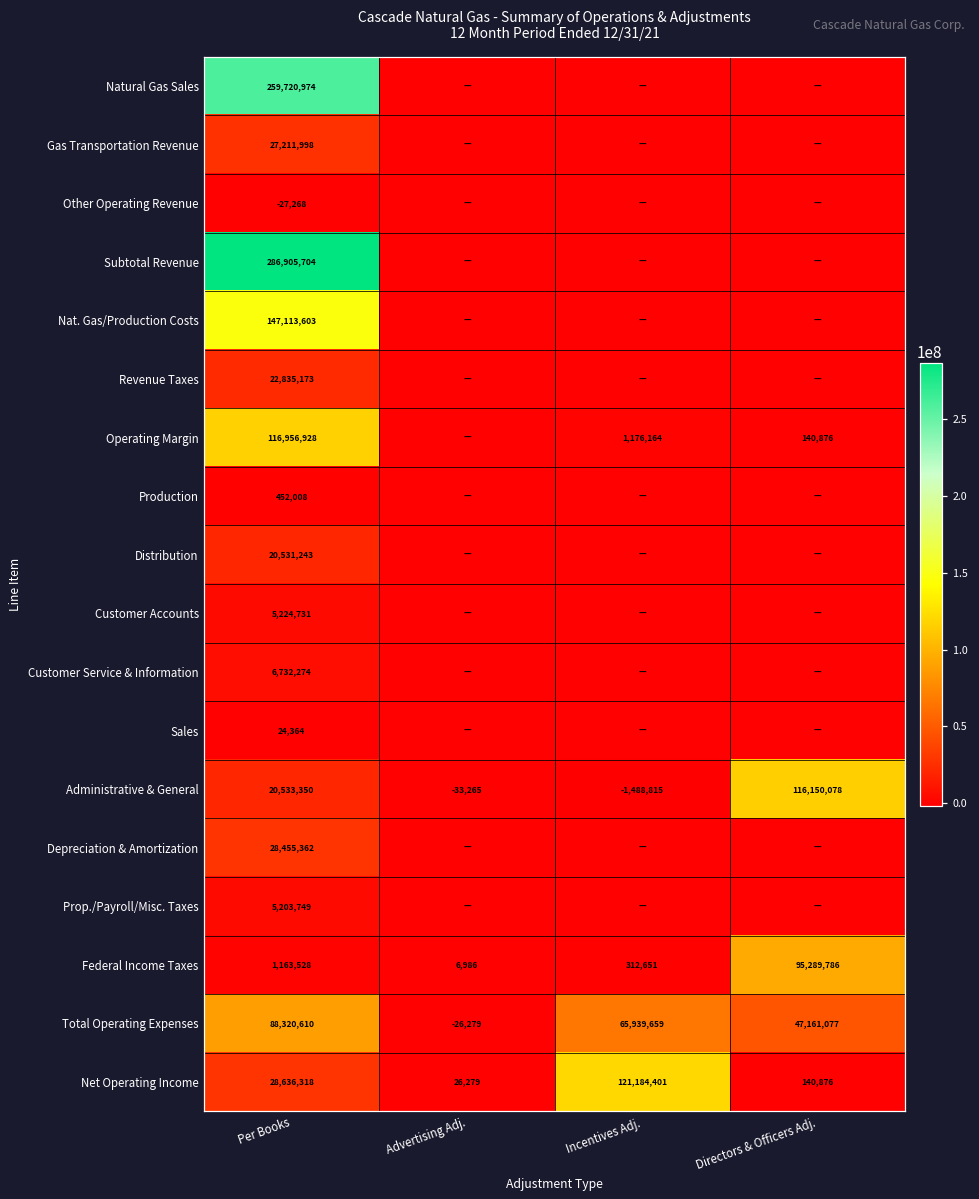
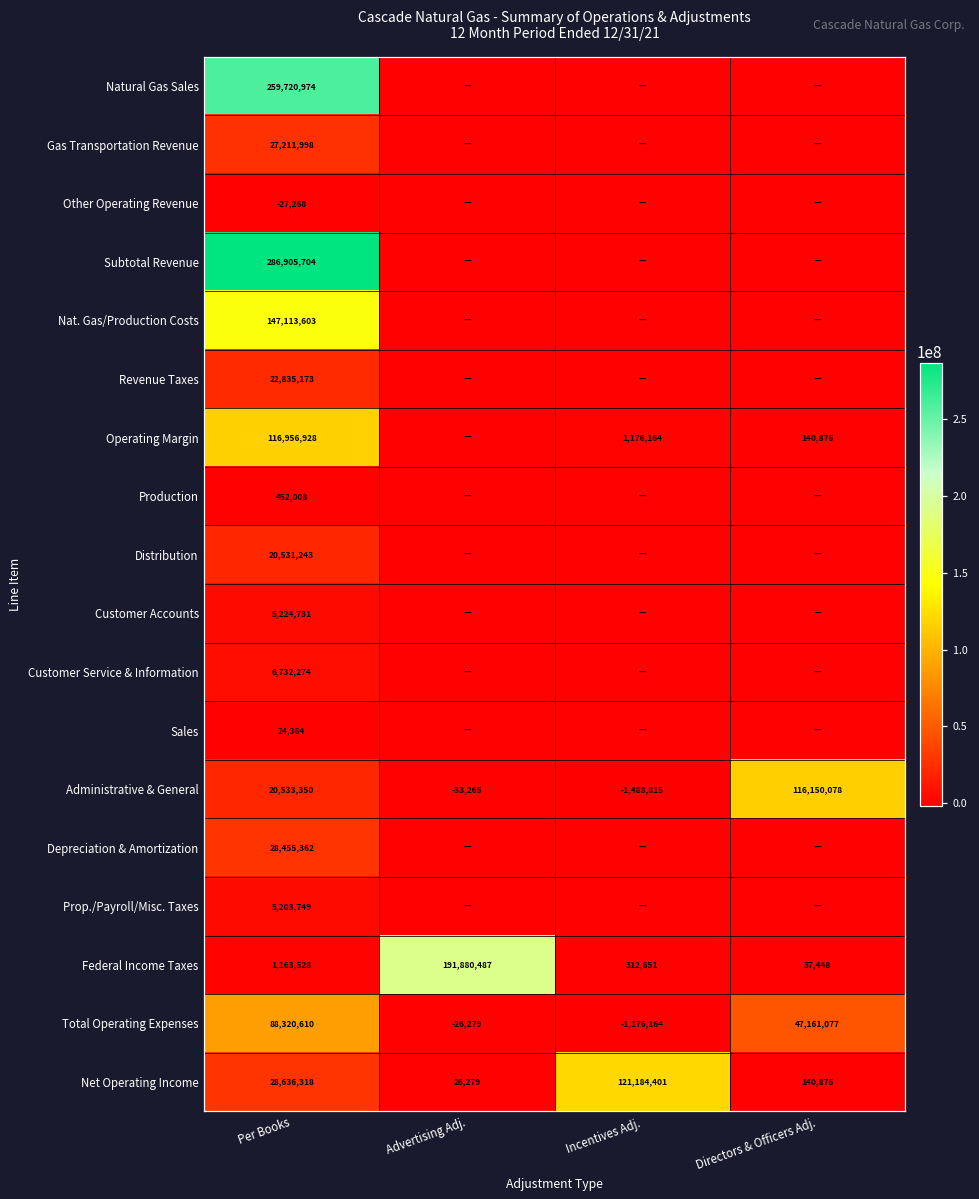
  {
    "Natural Gas Sales": {
      "Per Books": "259,720,974"
    },
    "Gas Transportation Revenue": {
      "Per Books": "27,211,998"
    },
    "Other Operating Revenue": {
      "Per Books": "-27,268"
    },
    "Subtotal Revenue": {
      "Per Books": "286,905,704"
    },
    "Nat. Gas/Production Costs": {
      "Per Books": "147,113,603"
    },
    "Revenue Taxes": {
      "Per Books": "22,835,173"
    },
    "Operating Margin": {
      "Per Books": "116,956,928",
      "Incentives Adj.": "1,176,164",
      "Directors & Officers Adj.": "140,876"
    },
    "Production": {
      "Per Books": "452,008"
    },
    "Distribution": {
      "Per Books": "20,531,243"
    },
    "Customer Accounts": {
      "Per Books": "5,224,731"
    },
    "Customer Service & Information": {
      "Per Books": "6,732,274"
    },
    "Sales": {
      "Per Books": "24,364"
    },
    "Administrative & General": {
      "Per Books": "20,533,350",
      "Advertising Adj.": "-33,265",
      "Incentives Adj.": "-1,488,815",
      "Directors & Officers Adj.": "116,150,078"
    },
    "Depreciation & Amortization": {
      "Per Books": "28,455,362"
    },
    "Prop./Payroll/Misc. Taxes": {
      "Per Books": "5,203,749"
    },
    "Federal Income Taxes": {
      "Per Books": "1,163,528",
-     "Advertising Adj.": "6,986",
+     "Advertising Adj.": "191,880,487",
      "Incentives Adj.": "312,651",
-     "Directors & Officers Adj.": "95,289,786"
+     "Directors & Officers Adj.": "37,448"
    },
    "Total Operating Expenses": {
      "Per Books": "88,320,610",
      "Advertising Adj.": "-26,279",
-     "Incentives Adj.": "65,939,659",
+     "Incentives Adj.": "-1,176,164",
      "Directors & Officers Adj.": "47,161,077"
    },
    "Net Operating Income": {
      "Per Books": "28,636,318",
      "Advertising Adj.": "26,279",
      "Incentives Adj.": "121,184,401",
      "Directors & Officers Adj.": "140,876"
    }
  }
